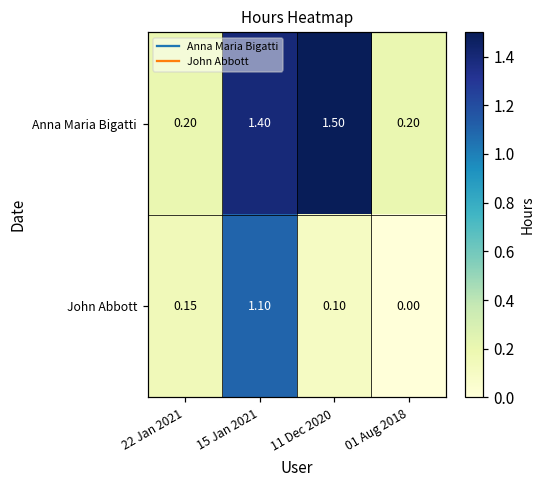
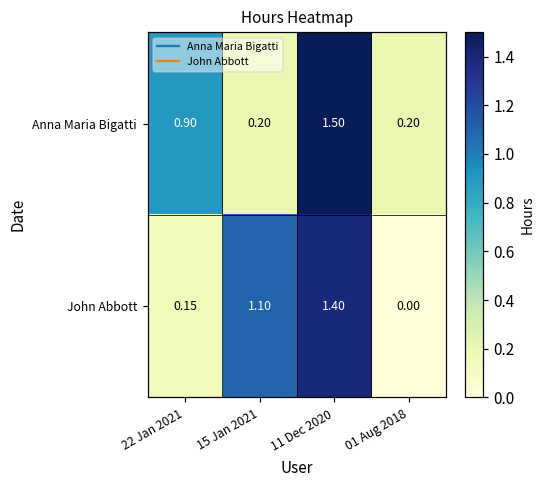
  {
    "Anna Maria Bigatti": {
-     "22 Jan 2021": 0.20,
-     "15 Jan 2021": 1.40,
+     "22 Jan 2021": 0.90,
+     "15 Jan 2021": 0.20,
      "11 Dec 2020": 1.50,
      "01 Aug 2018": 0.20
    },
    "John Abbott": {
      "22 Jan 2021": 0.15,
      "15 Jan 2021": 1.10,
-     "11 Dec 2020": 0.10,
+     "11 Dec 2020": 1.40,
      "01 Aug 2018": 0.00
    }
  }
